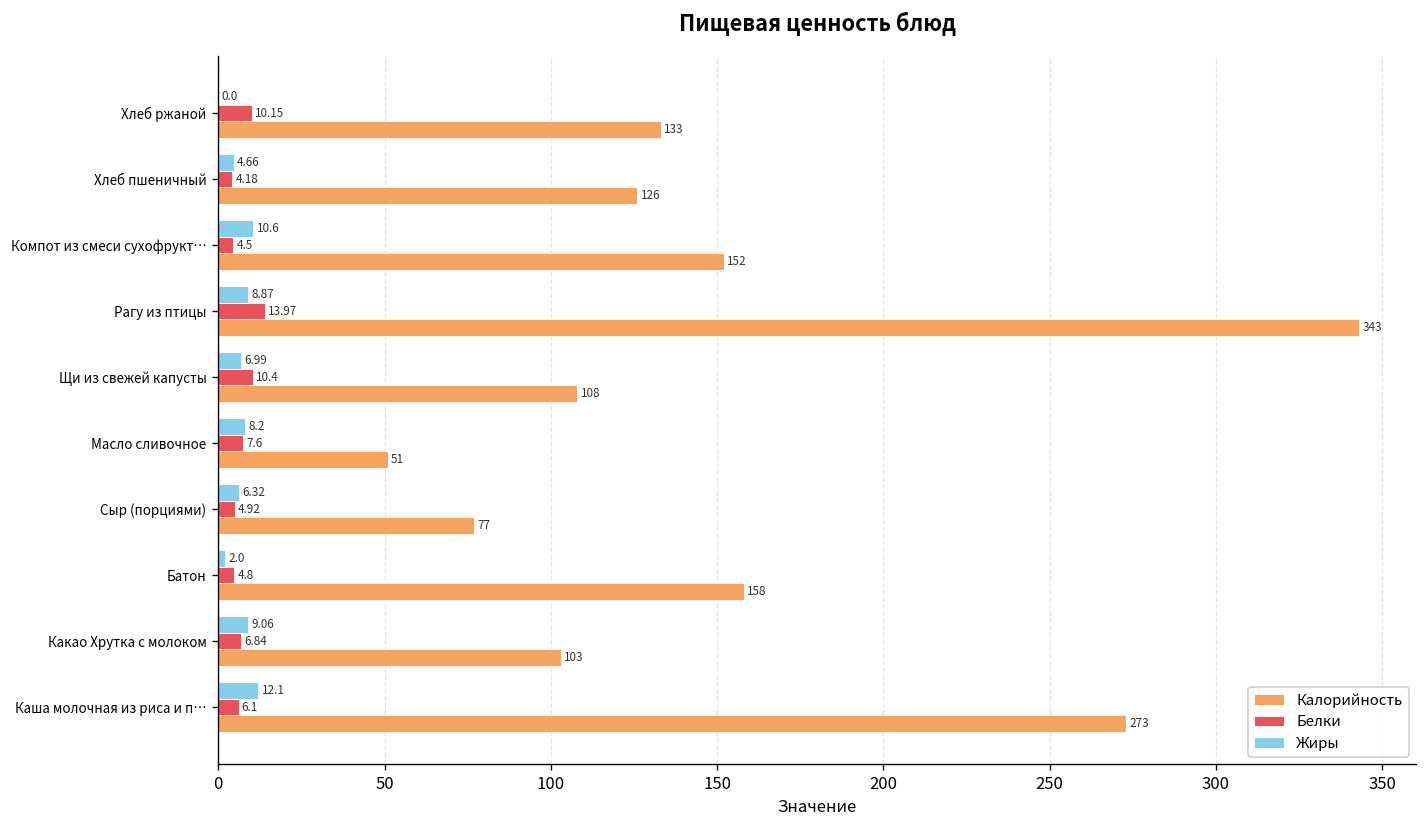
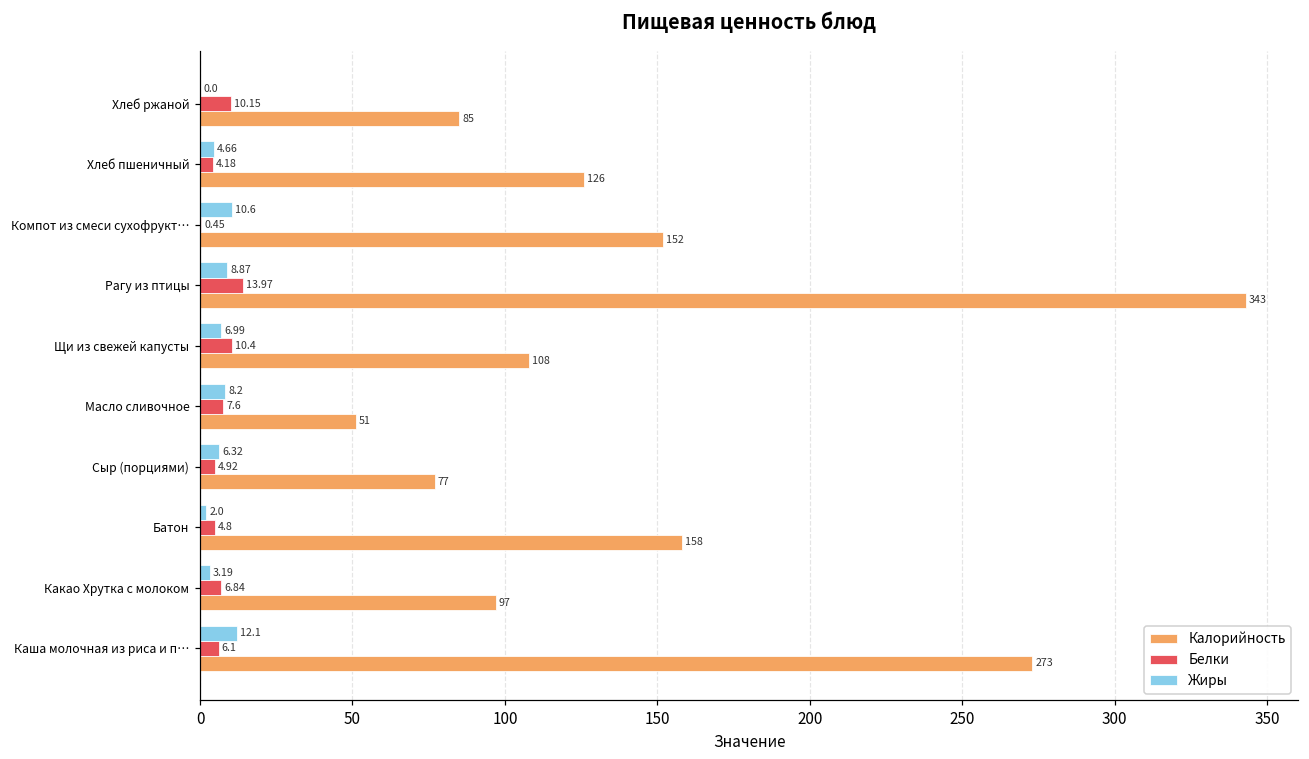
  {
    "Калорийность": {
-     "Хлеб ржаной": 133,
+     "Хлеб ржаной": 85,
      "Хлеб пшеничный": 126,
      "Компот из смеси сухофрукт…": 152,
      "Рагу из птицы": 343,
      "Щи из свежей капусты": 108,
      "Масло сливочное": 51,
      "Сыр (порциями)": 77,
      "Батон": 158,
-     "Какао Хрутка с молоком": 103,
+     "Какао Хрутка с молоком": 97,
      "Каша молочная из риса и п…": 273
    },
    "Белки": {
      "Хлеб ржаной": 10.15,
      "Хлеб пшеничный": 4.18,
-     "Компот из смеси сухофрукт…": 4.5,
+     "Компот из смеси сухофрукт…": 0.45,
      "Рагу из птицы": 13.97,
      "Щи из свежей капусты": 10.4,
      "Масло сливочное": 7.6,
      "Сыр (порциями)": 4.92,
      "Батон": 4.8,
      "Какао Хрутка с молоком": 6.84,
      "Каша молочная из риса и п…": 6.1
    },
    "Жиры": {
      "Хлеб ржаной": 0.0,
      "Хлеб пшеничный": 4.66,
      "Компот из смеси сухофрукт…": 10.6,
      "Рагу из птицы": 8.87,
      "Щи из свежей капусты": 6.99,
      "Масло сливочное": 8.2,
      "Сыр (порциями)": 6.32,
      "Батон": 2.0,
-     "Какао Хрутка с молоком": 9.06,
+     "Какао Хрутка с молоком": 3.19,
      "Каша молочная из риса и п…": 12.1
    }
  }
